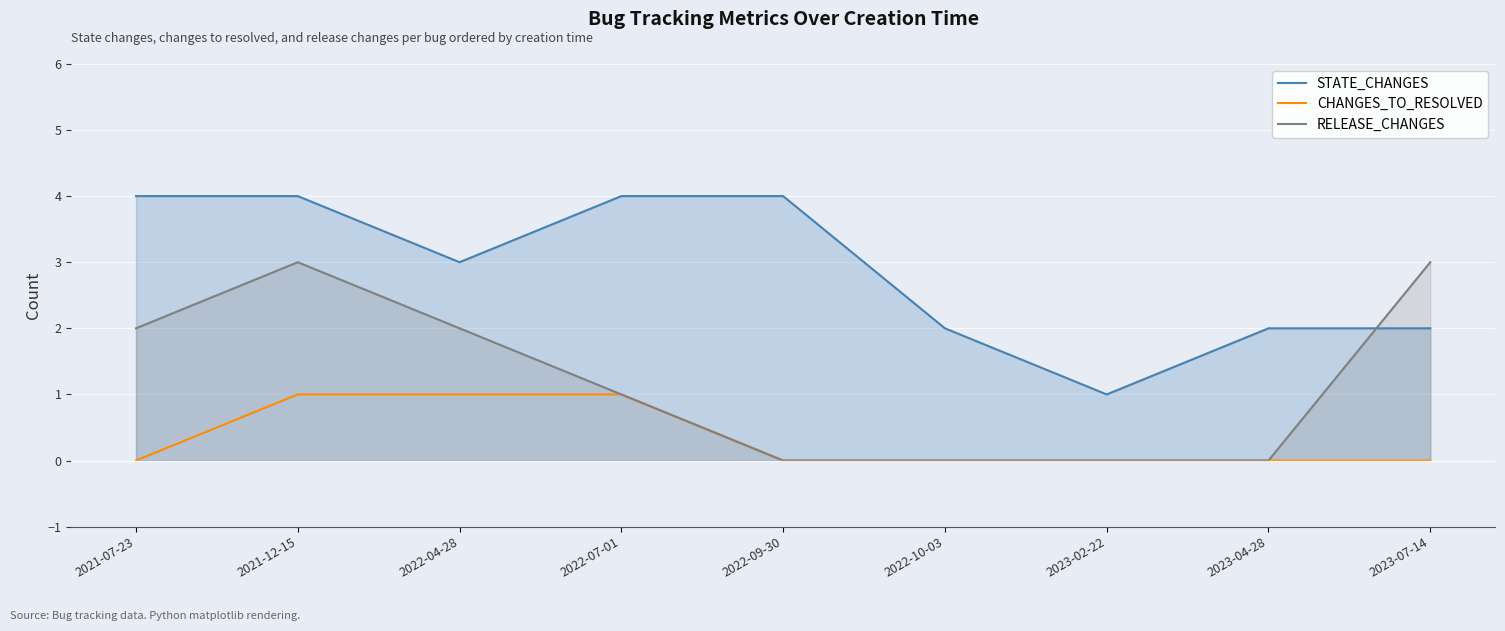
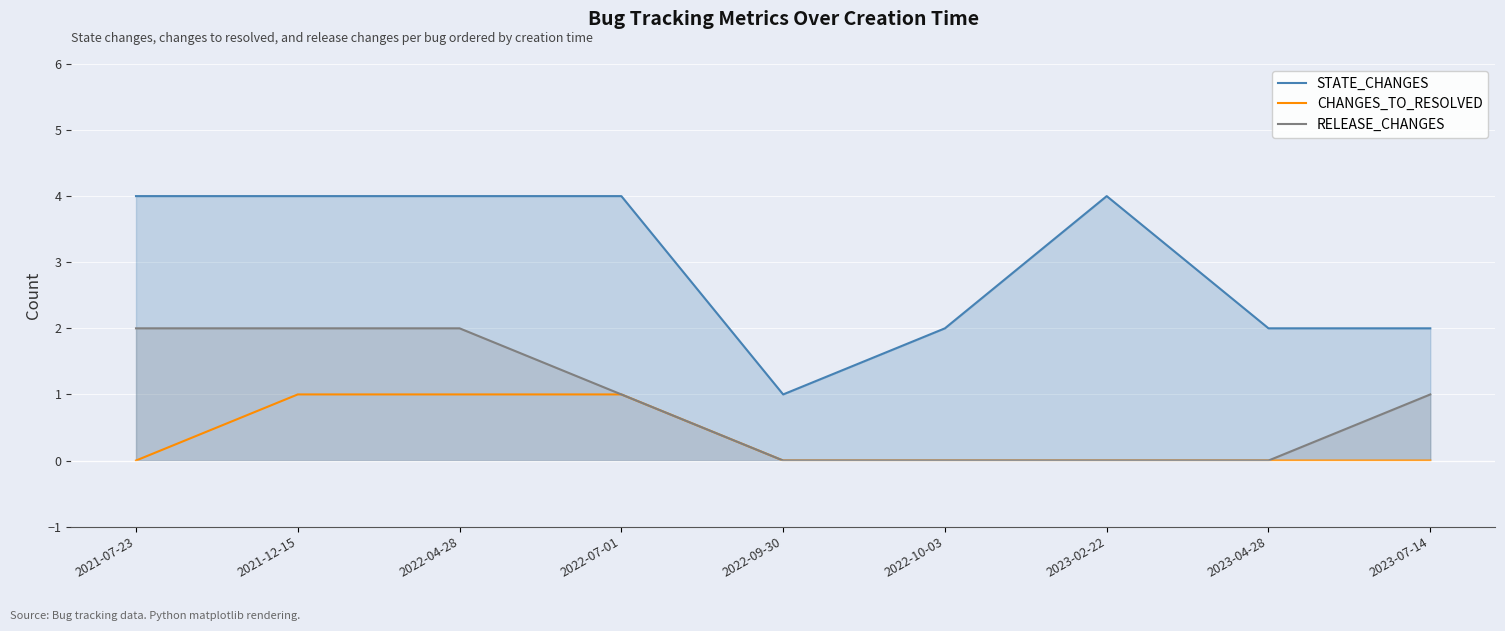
  {
    "STATE_CHANGES": {
      "2021-07-23": 4,
      "2021-12-15": 4,
-     "2022-04-28": 3,
+     "2022-04-28": 4,
      "2022-07-01": 4,
-     "2022-09-30": 4,
+     "2022-09-30": 1,
      "2022-10-03": 2,
-     "2023-02-22": 1,
+     "2023-02-22": 4,
      "2023-04-28": 2,
      "2023-07-14": 2
    },
    "CHANGES_TO_RESOLVED": {
      "2021-07-23": 0,
      "2021-12-15": 1,
      "2022-04-28": 1,
      "2023-07-14": 0
    },
    "RELEASE_CHANGES": {
      "2021-07-23": 2,
-     "2021-12-15": 3,
+     "2021-12-15": 2,
      "2022-04-28": 2,
-     "2023-07-14": 3
+     "2023-07-14": 1
    }
  }
